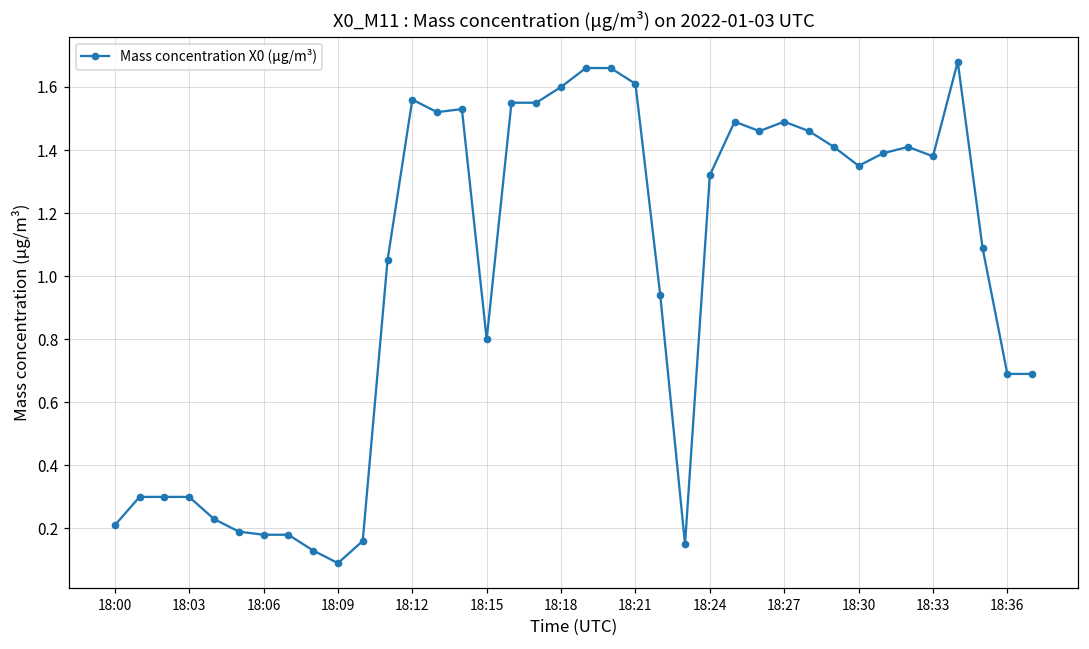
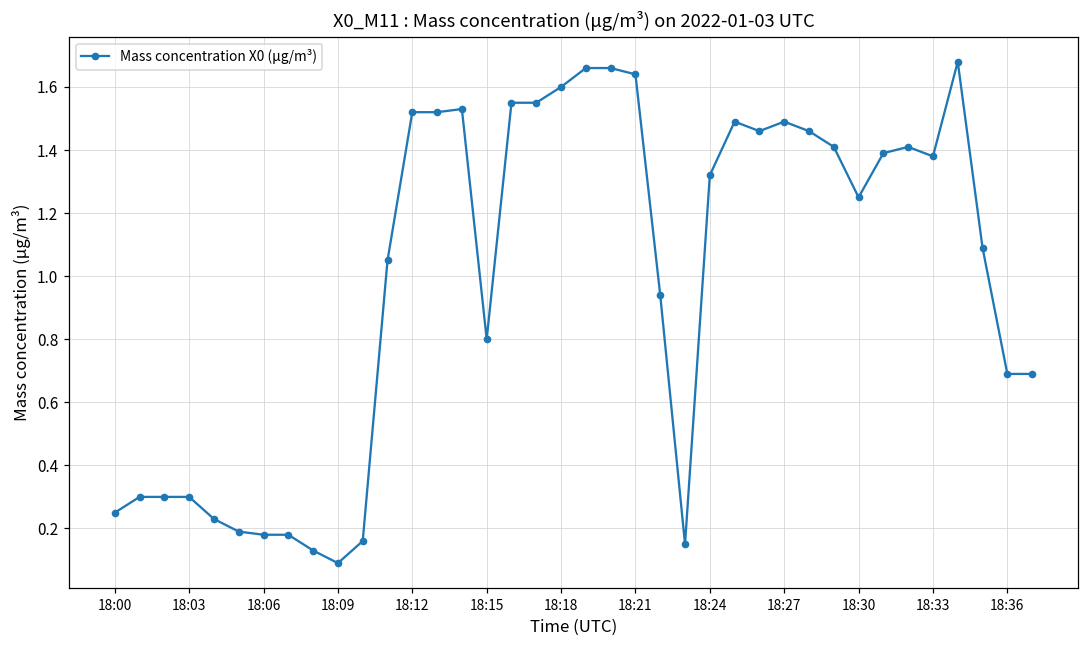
  {
-   "18:00": 0.21,
+   "18:00": 0.25,
    "18:03": 0.30,
    "18:06": 0.18,
    "18:09": 0.09,
-   "18:12": 1.56,
+   "18:12": 1.52,
    "18:15": 0.80,
    "18:18": 1.60,
-   "18:21": 1.61,
+   "18:21": 1.64,
    "18:24": 1.32,
    "18:27": 1.49,
-   "18:30": 1.35,
+   "18:30": 1.25,
    "18:33": 1.38,
    "18:36": 0.69
  }
